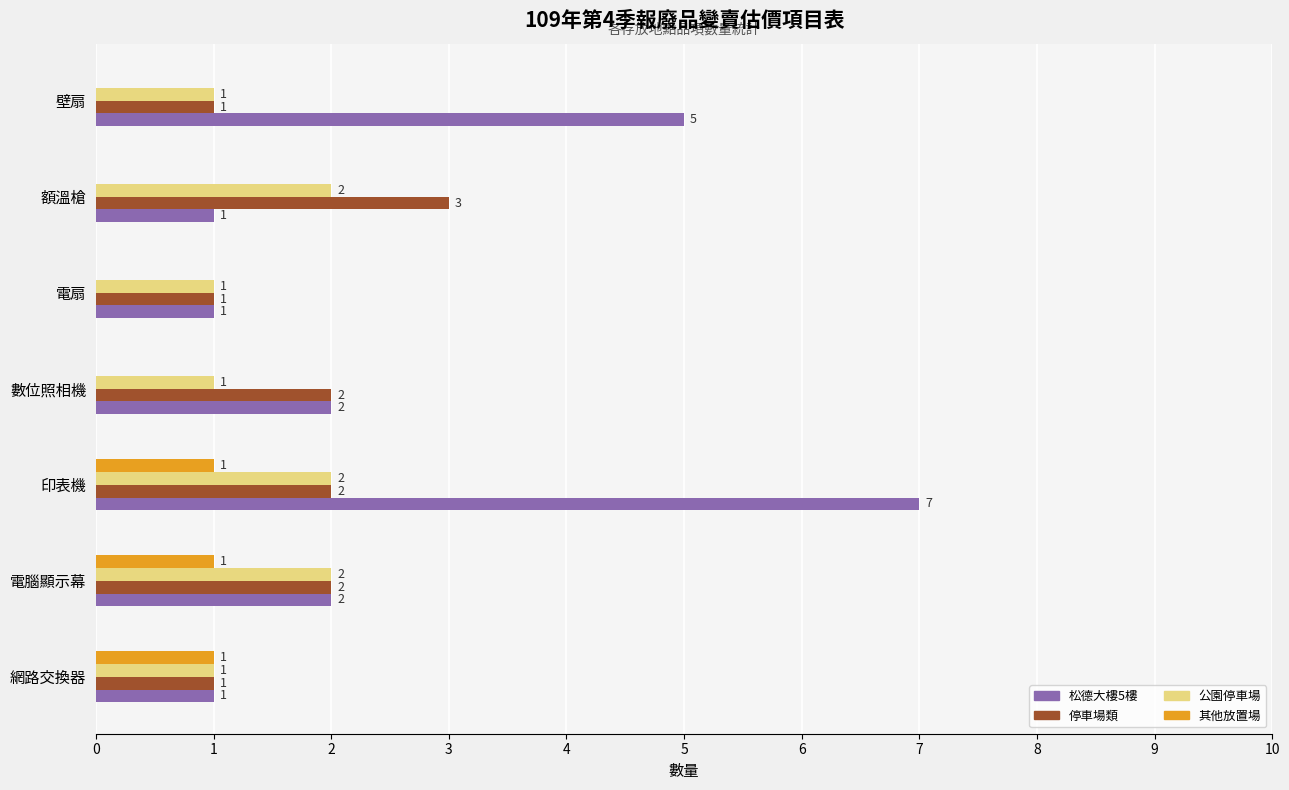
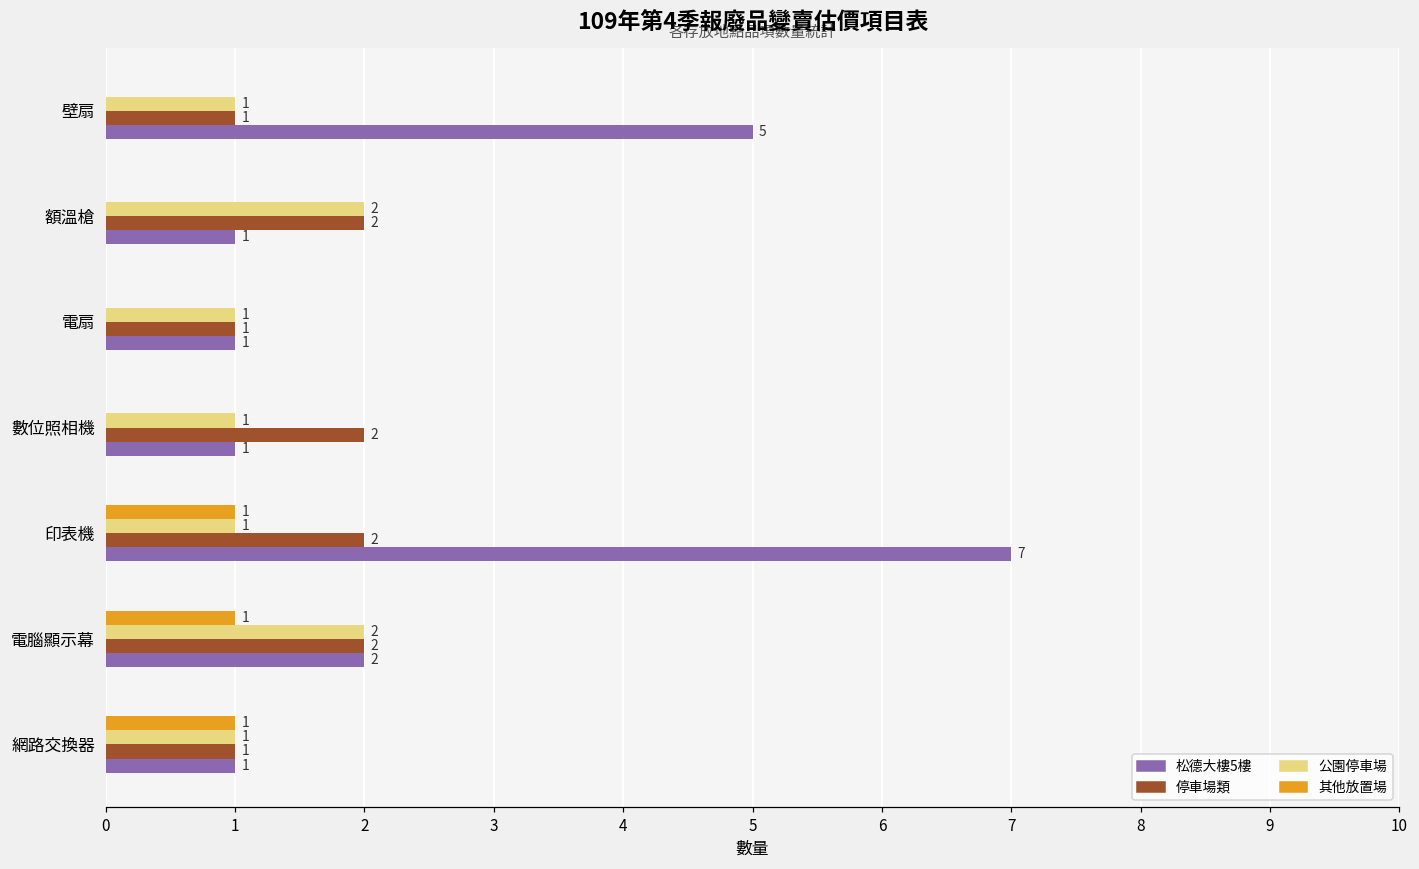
  {
    "松德大樓5樓": {
      "壁扇": 5,
      "額溫槍": 1,
      "電扇": 1,
-     "數位照相機": 2,
+     "數位照相機": 1,
      "印表機": 7,
      "電腦顯示幕": 2,
      "網路交換器": 1
    },
    "停車場類": {
      "壁扇": 1,
-     "額溫槍": 3,
+     "額溫槍": 2,
      "電扇": 1,
      "數位照相機": 2,
      "印表機": 2,
      "電腦顯示幕": 2,
      "網路交換器": 1
    },
    "公園停車場": {
      "壁扇": 1,
      "額溫槍": 2,
      "電扇": 1,
      "數位照相機": 1,
-     "印表機": 2,
+     "印表機": 1,
      "電腦顯示幕": 2,
      "網路交換器": 1
    },
    "其他放置場": {
      "印表機": 1,
      "電腦顯示幕": 1,
      "網路交換器": 1
    }
  }
